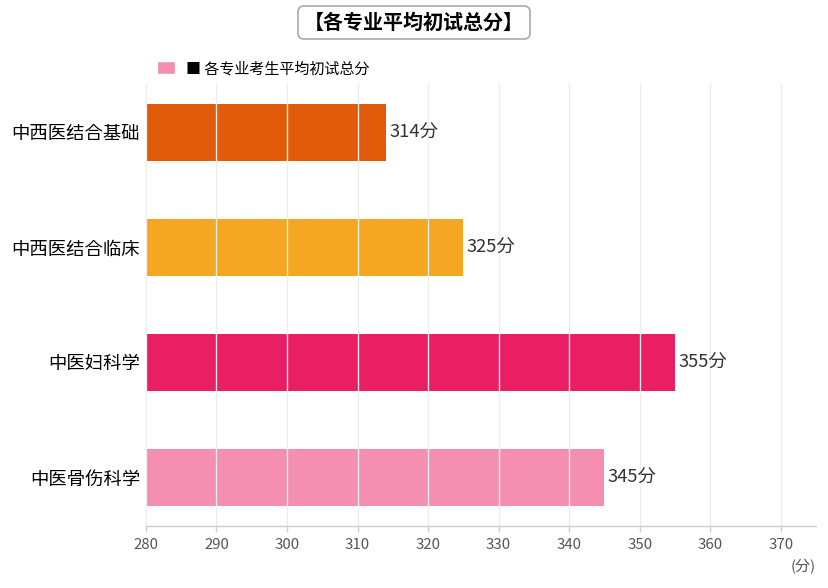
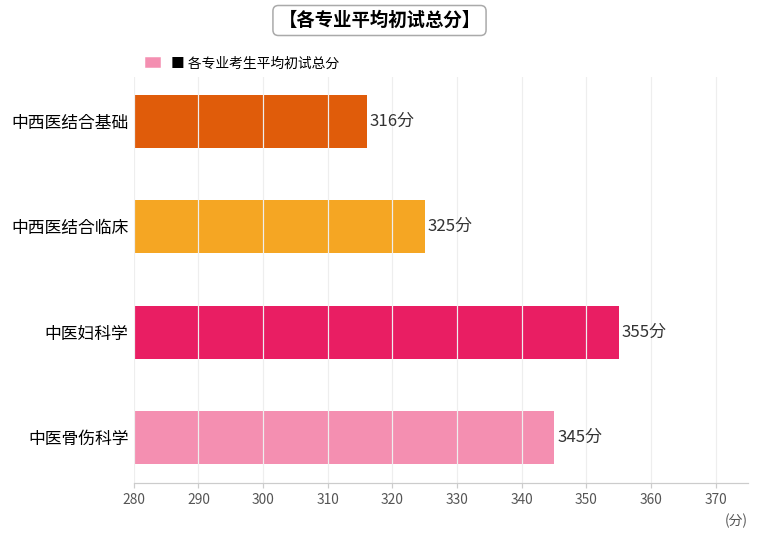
  {
-   "中西医结合基础": "314分",
+   "中西医结合基础": "316分",
    "中西医结合临床": "325分",
    "中医妇科学": "355分",
    "中医骨伤科学": "345分"
  }
